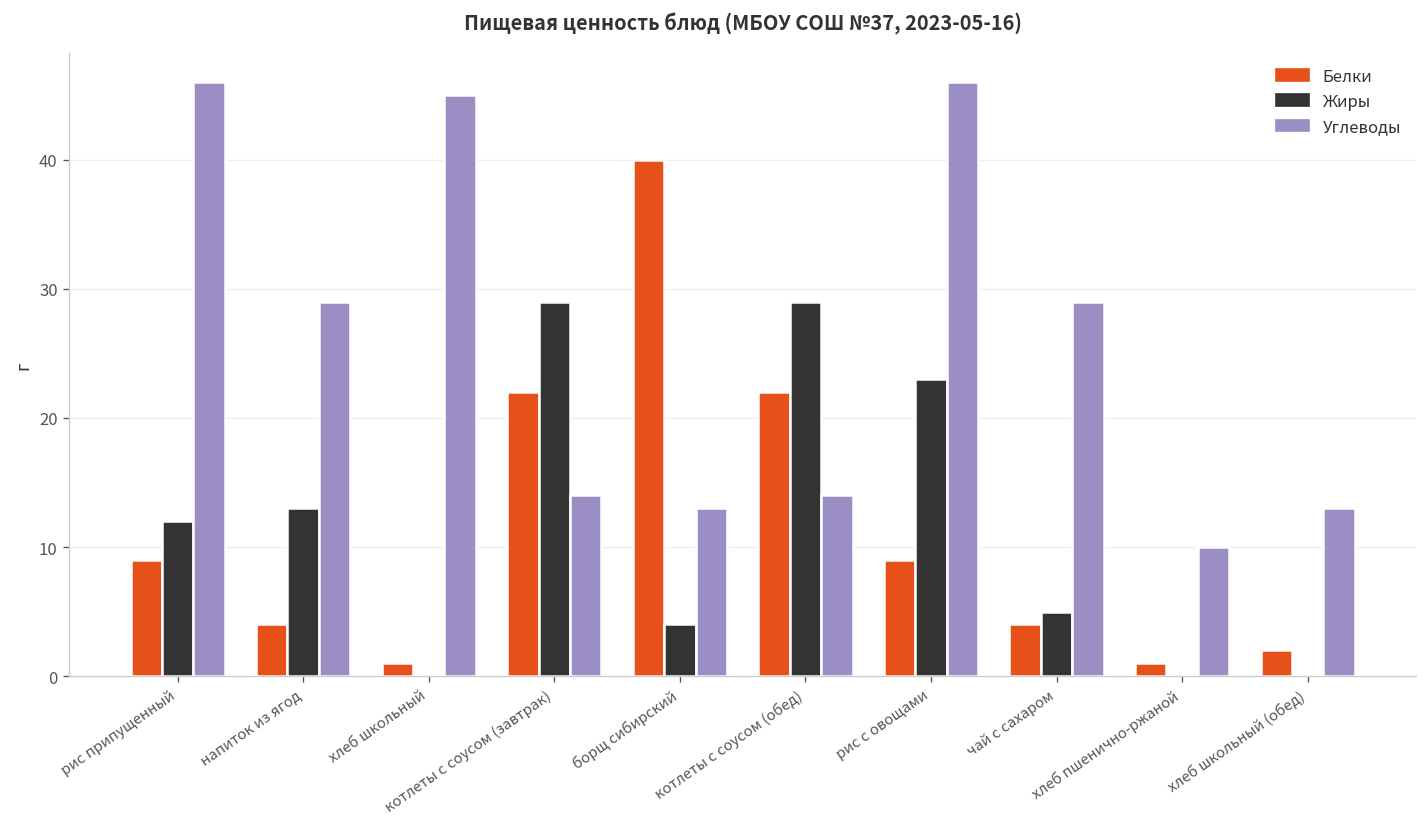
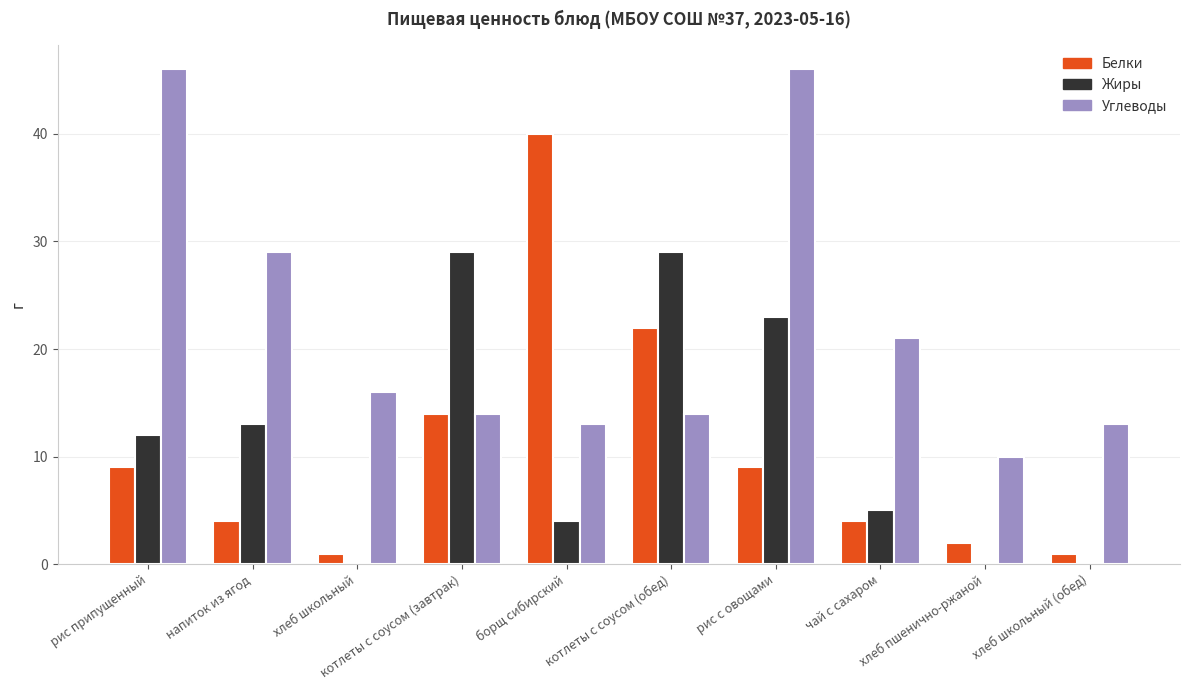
  {
    "Белки": {
      "рис припущенный": 9,
      "напиток из ягод": 4,
      "хлеб школьный": 1,
-     "котлеты с соусом (завтрак)": 22,
+     "котлеты с соусом (завтрак)": 14,
      "борщ сибирский": 40,
      "котлеты с соусом (обед)": 22,
      "рис с овощами": 9,
      "чай с сахаром": 4,
-     "хлеб пшенично-ржаной": 1,
-     "хлеб школьный (обед)": 2
+     "хлеб пшенично-ржаной": 2,
+     "хлеб школьный (обед)": 1
    },
    "Жиры": {
      "рис припущенный": 12,
      "напиток из ягод": 13,
      "хлеб школьный": 0,
      "котлеты с соусом (завтрак)": 29,
      "борщ сибирский": 4,
      "котлеты с соусом (обед)": 29,
      "рис с овощами": 23,
      "чай с сахаром": 5,
      "хлеб пшенично-ржаной": 0,
      "хлеб школьный (обед)": 0
    },
    "Углеводы": {
      "рис припущенный": 46,
      "напиток из ягод": 29,
-     "хлеб школьный": 45,
+     "хлеб школьный": 16,
      "котлеты с соусом (завтрак)": 14,
      "борщ сибирский": 13,
      "котлеты с соусом (обед)": 14,
      "рис с овощами": 46,
-     "чай с сахаром": 29,
+     "чай с сахаром": 21,
      "хлеб пшенично-ржаной": 10,
      "хлеб школьный (обед)": 13
    }
  }
